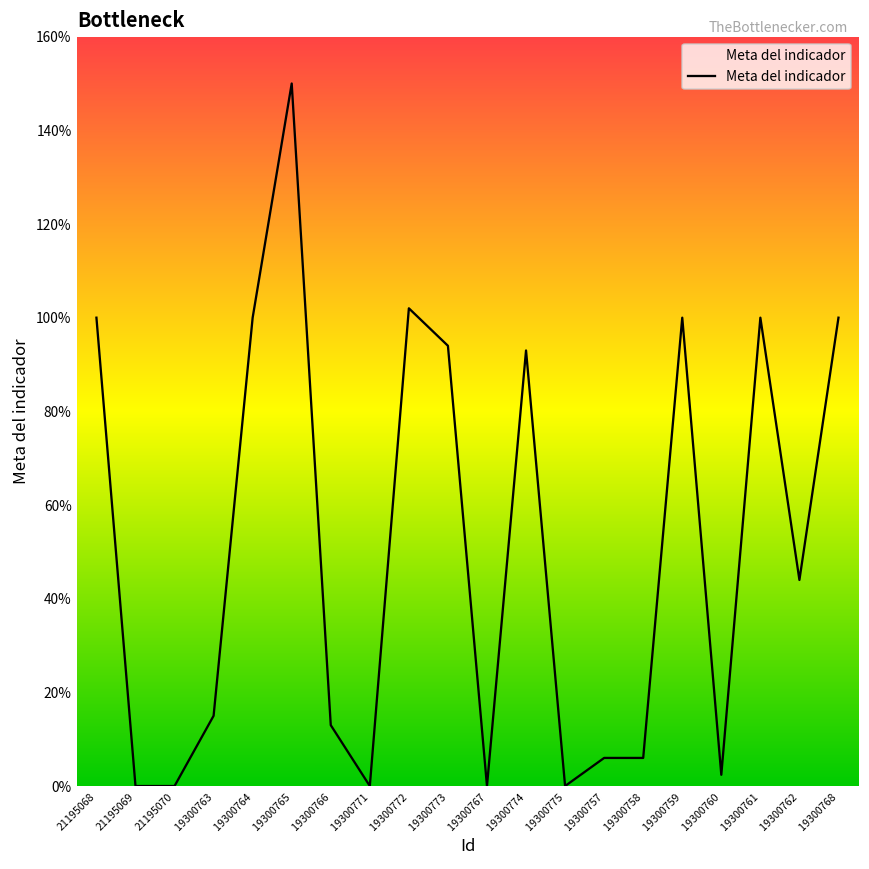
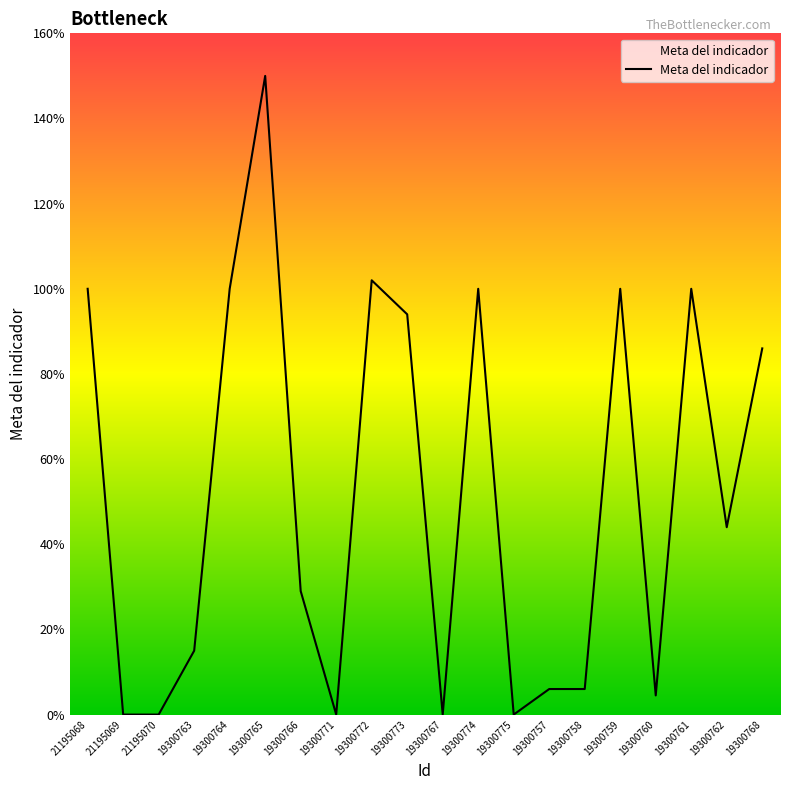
  {
    "21195068": "100%",
    "21195069": "0%",
    "21195070": "0%",
    "19300763": "15%",
    "19300764": "100%",
    "19300765": "150%",
-   "19300766": "13%",
+   "19300766": "29%",
    "19300771": "0%",
    "19300772": "102%",
    "19300773": "94%",
    "19300767": "0%",
-   "19300774": "93%",
+   "19300774": "100%",
    "19300775": "0%",
    "19300757": "6%",
    "19300758": "6%",
    "19300759": "100%",
-   "19300760": "2%",
+   "19300760": "5%",
    "19300761": "100%",
    "19300762": "44%",
-   "19300768": "100%"
+   "19300768": "86%"
  }
